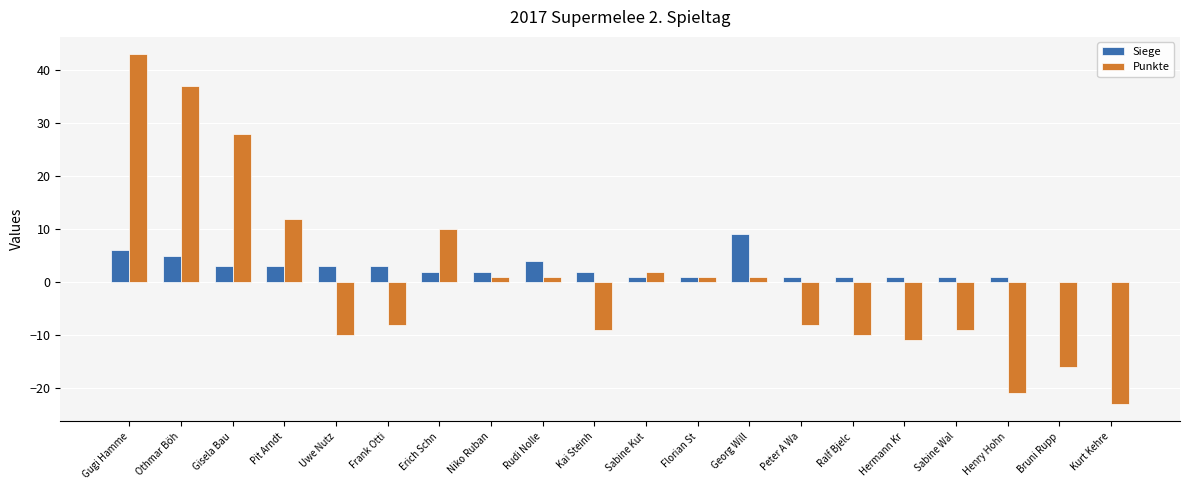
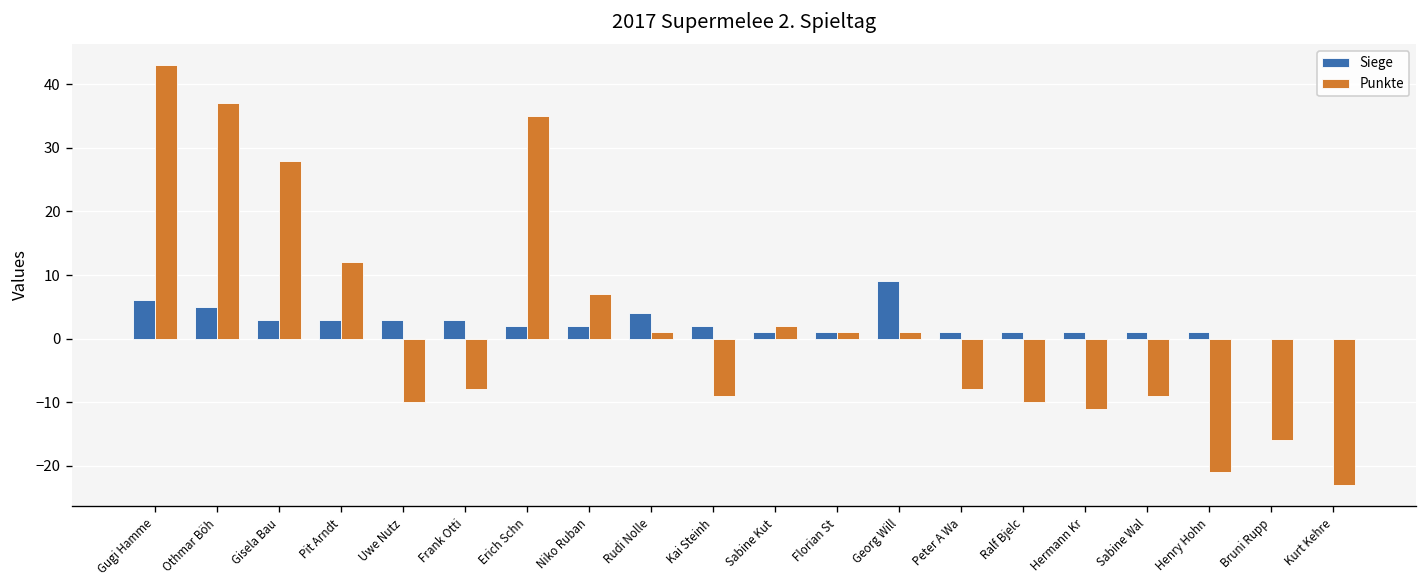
  {
    "Siege": {
      "Gugi Hamme": 6,
      "Othmar Böh": 5,
      "Gisela Bau": 3,
      "Pit Arndt": 3,
      "Uwe Nutz": 3,
      "Frank Otti": 3,
      "Erich Schn": 2,
      "Niko Ruban": 2,
      "Rudi Nolle": 4,
      "Kai Steinh": 2,
      "Sabine Kut": 1,
      "Florian St": 1,
      "Georg Will": 9,
      "Peter A Wa": 1,
      "Ralf Bjelc": 1,
      "Hermann Kr": 1,
      "Sabine Wal": 1,
      "Henry Hohn": 1,
      "Bruni Rupp": 0,
      "Kurt Kehre": 0
    },
    "Punkte": {
      "Gugi Hamme": 43,
      "Othmar Böh": 37,
      "Gisela Bau": 28,
      "Pit Arndt": 12,
      "Uwe Nutz": -10,
      "Frank Otti": -8,
-     "Erich Schn": 10,
-     "Niko Ruban": 1,
+     "Erich Schn": 35,
+     "Niko Ruban": 7,
      "Rudi Nolle": 1,
      "Kai Steinh": -9,
      "Sabine Kut": 2,
      "Florian St": 1,
      "Georg Will": 1,
      "Peter A Wa": -8,
      "Ralf Bjelc": -10,
      "Hermann Kr": -11,
      "Sabine Wal": -9,
      "Henry Hohn": -21,
      "Bruni Rupp": -16,
      "Kurt Kehre": -23
    }
  }
